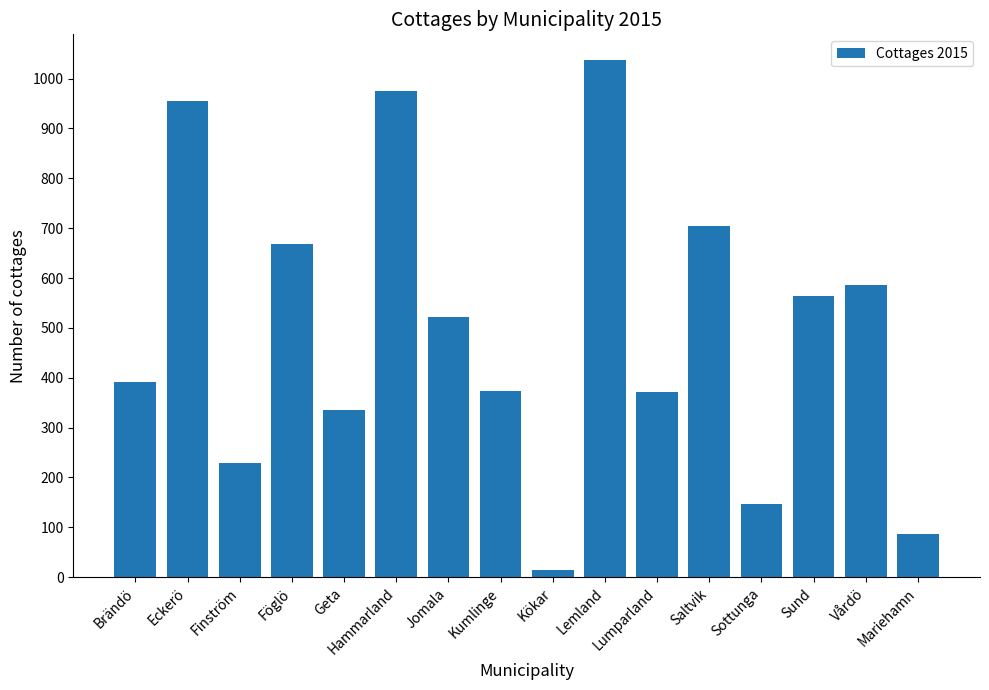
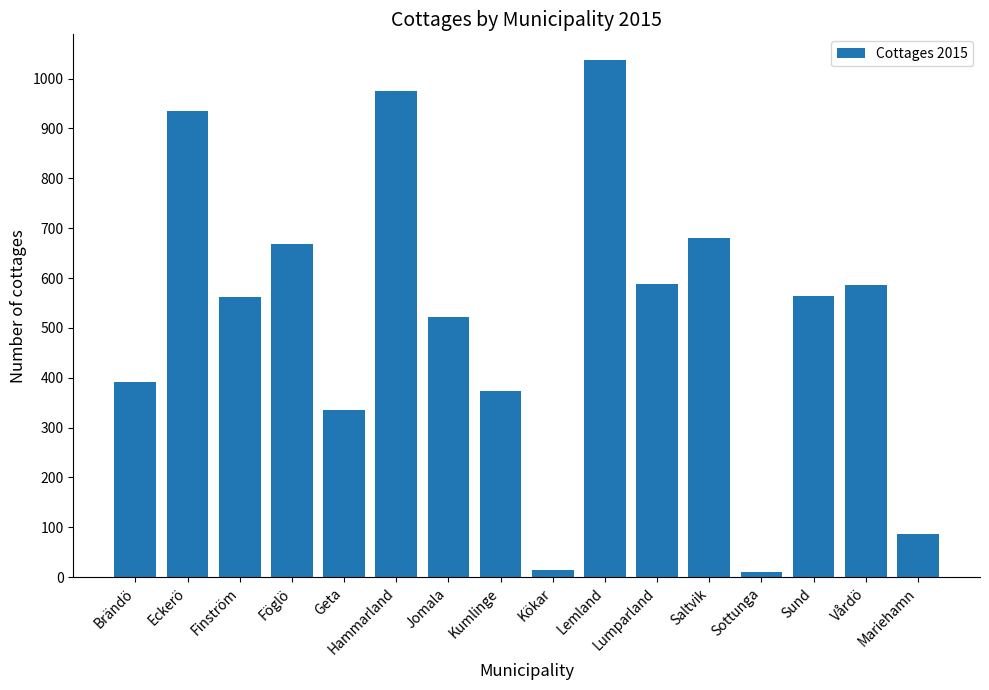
  {
    "Brändö": 390,
-   "Eckerö": 960,
-   "Finström": 230,
+   "Eckerö": 940,
+   "Finström": 560,
    "Föglö": 670,
    "Geta": 340,
    "Hammarland": 980,
    "Jomala": 520,
    "Kumlinge": 370,
    "Kökar": 20,
    "Lemland": 1040,
-   "Lumparland": 370,
-   "Saltvik": 700,
-   "Sottunga": 150,
+   "Lumparland": 590,
+   "Saltvik": 680,
+   "Sottunga": 10,
    "Sund": 570,
    "Vårdö": 590,
    "Mariehamn": 90
  }
